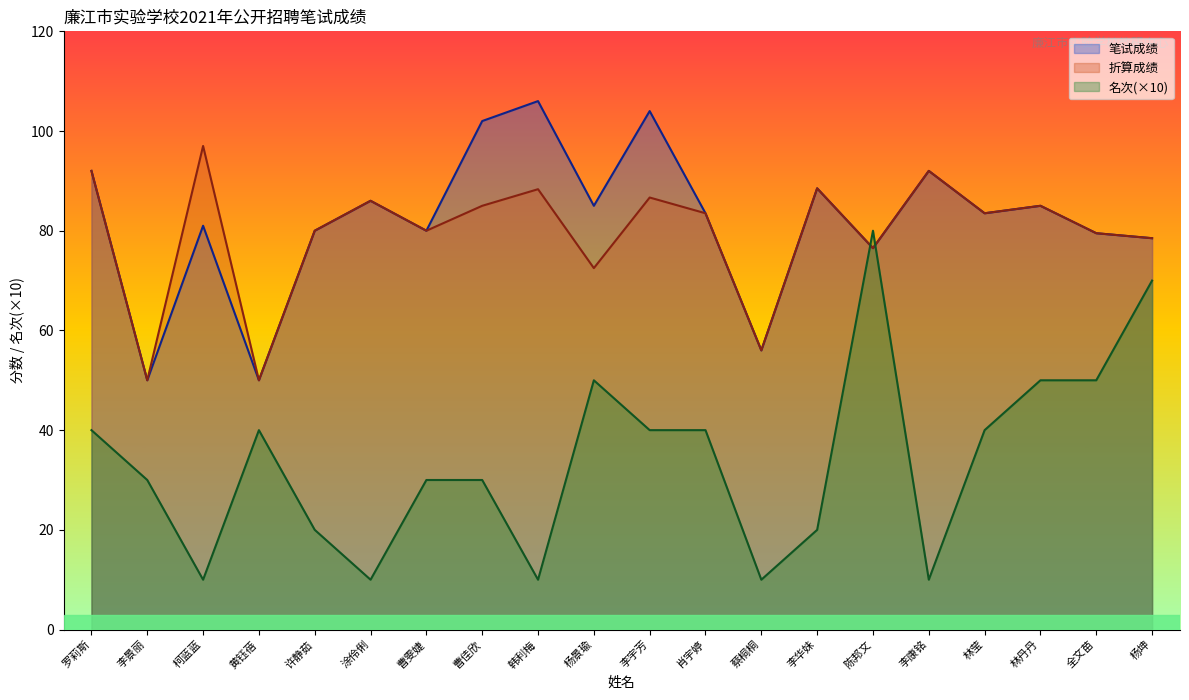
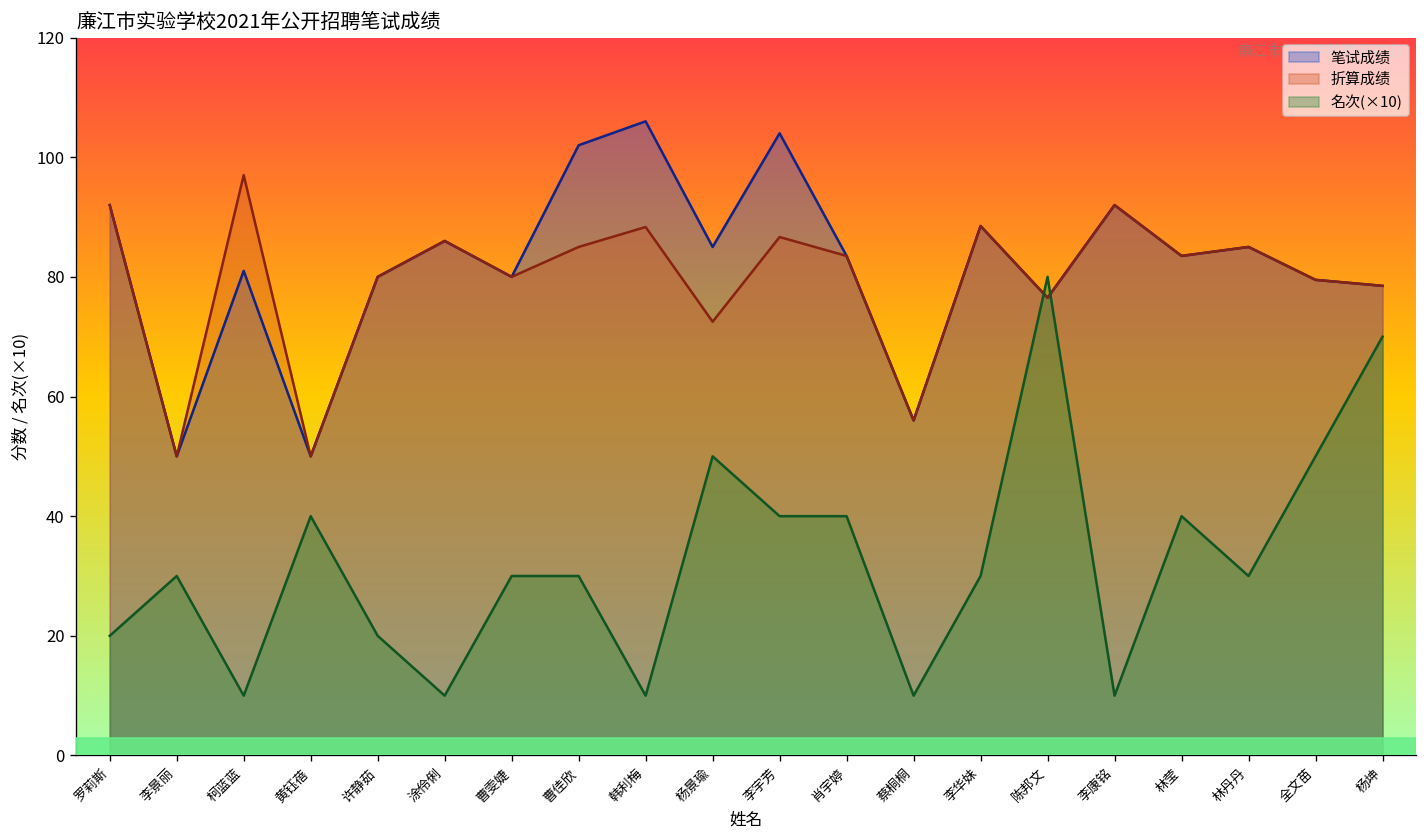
  {
    "笔试成绩": {
      "柯蓝蓝": 81,
      "曹佳欣": 102,
      "韩利梅": 106,
      "杨景瑜": 85,
      "李宇芳": 104
    },
    "折算成绩": {
      "柯蓝蓝": 97,
      "曹佳欣": 85,
      "韩利梅": 88,
      "杨景瑜": 73,
      "李宇芳": 87
    },
    "名次(×10)": {
-     "罗莉斯": 40,
+     "罗莉斯": 20,
      "李景丽": 30,
      "柯蓝蓝": 10,
      "黄钰蓓": 40,
      "许静茹": 20,
      "涂伶俐": 10,
      "曹雯婕": 30,
      "曹佳欣": 30,
      "韩利梅": 10,
      "杨景瑜": 50,
      "李宇芳": 40,
      "肖宇婷": 40,
      "蔡桐桐": 10,
-     "李华妹": 20,
+     "李华妹": 30,
      "陈邦文": 80,
      "李康铭": 10,
      "林莹": 40,
-     "林丹丹": 50,
+     "林丹丹": 30,
      "全文苗": 50,
      "杨坤": 70
    }
  }
